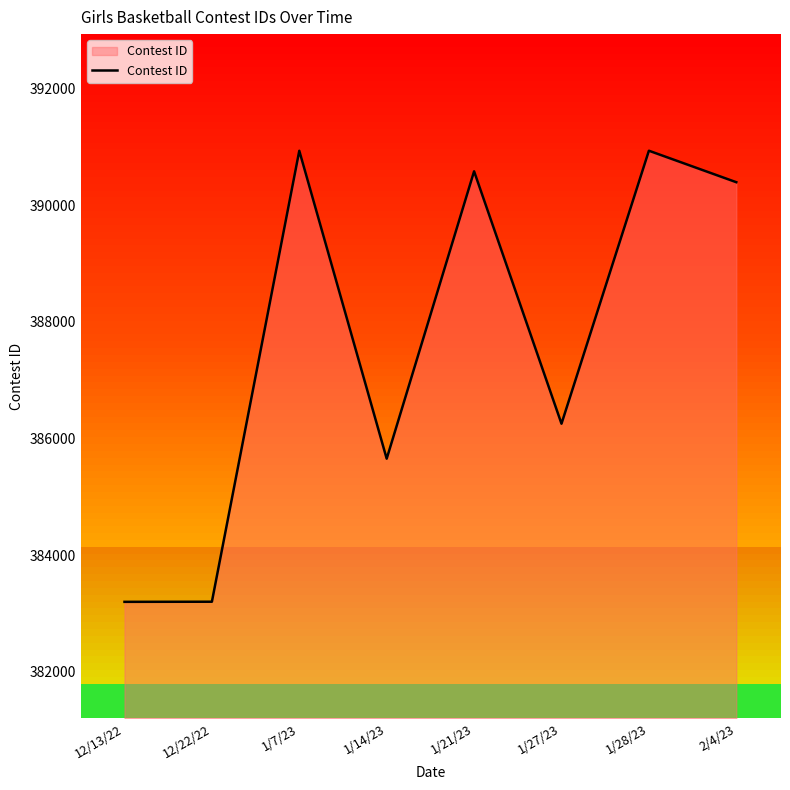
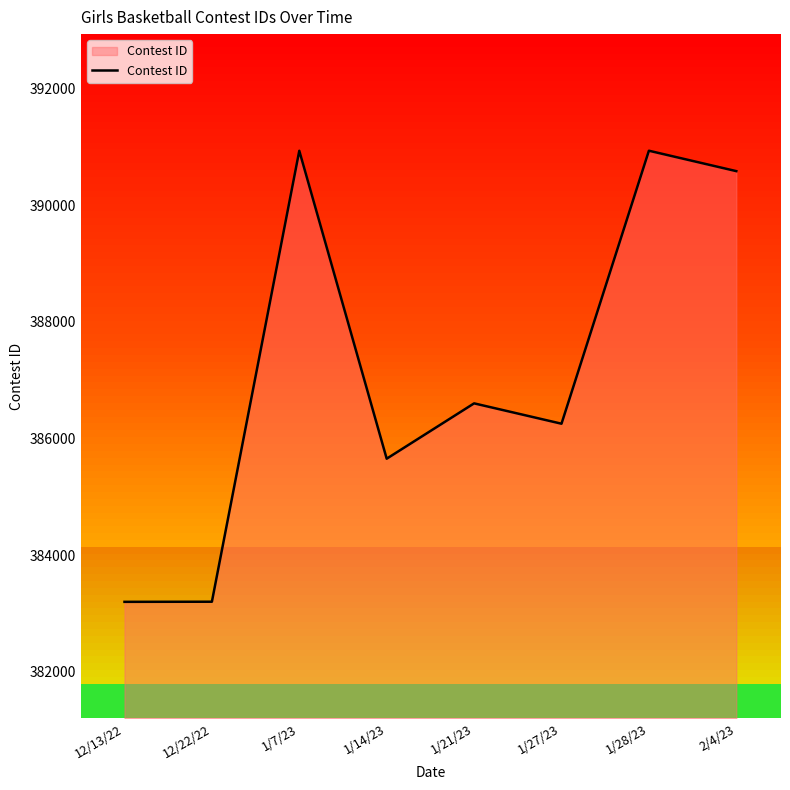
  {
    "12/13/22": 383200,
    "12/22/22": 383200,
    "1/7/23": 390900,
    "1/14/23": 385700,
-   "1/21/23": 390600,
+   "1/21/23": 386600,
    "1/27/23": 386300,
    "1/28/23": 390900,
-   "2/4/23": 390400
+   "2/4/23": 390600
  }
